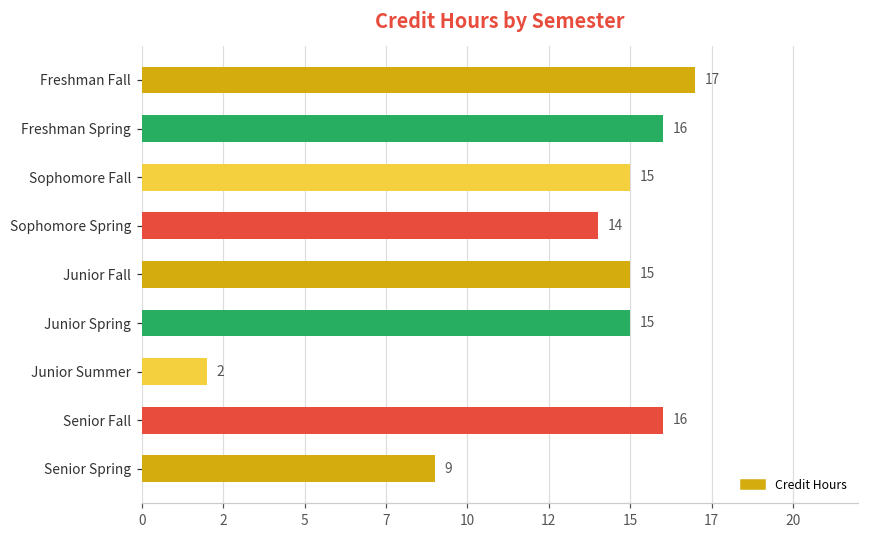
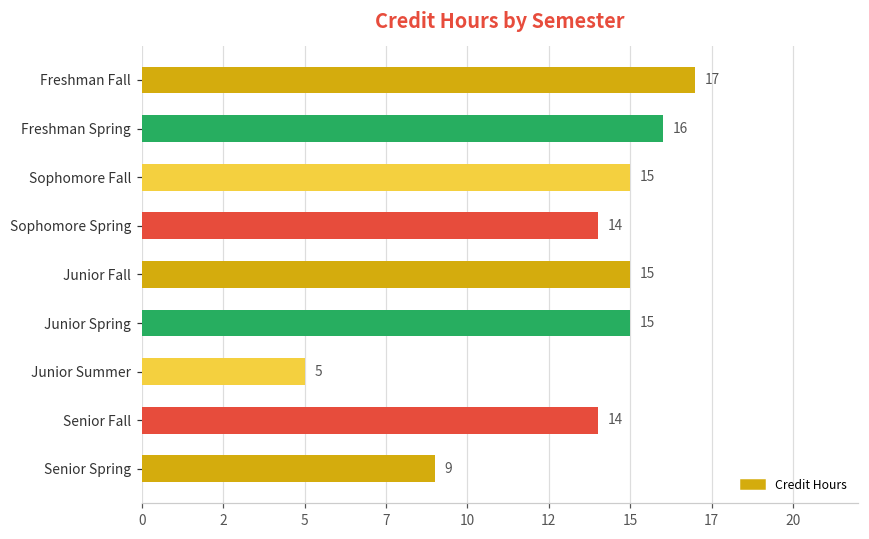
  {
    "Freshman Fall": 17,
    "Freshman Spring": 16,
    "Sophomore Fall": 15,
    "Sophomore Spring": 14,
    "Junior Fall": 15,
    "Junior Spring": 15,
-   "Junior Summer": 2,
-   "Senior Fall": 16,
+   "Junior Summer": 5,
+   "Senior Fall": 14,
    "Senior Spring": 9
  }
